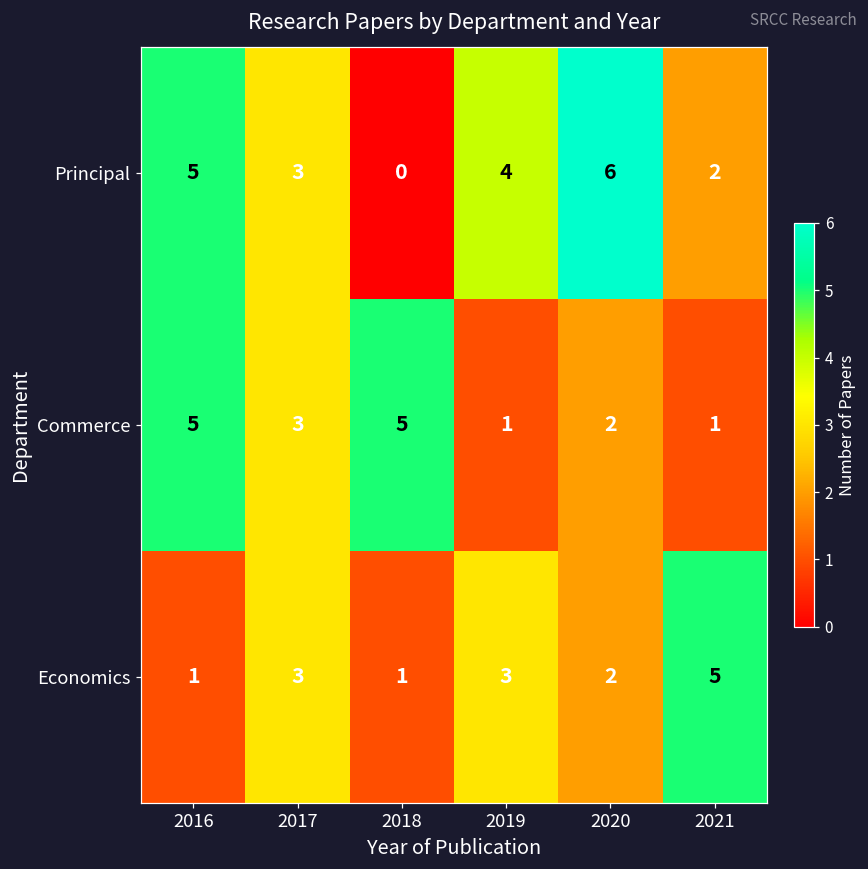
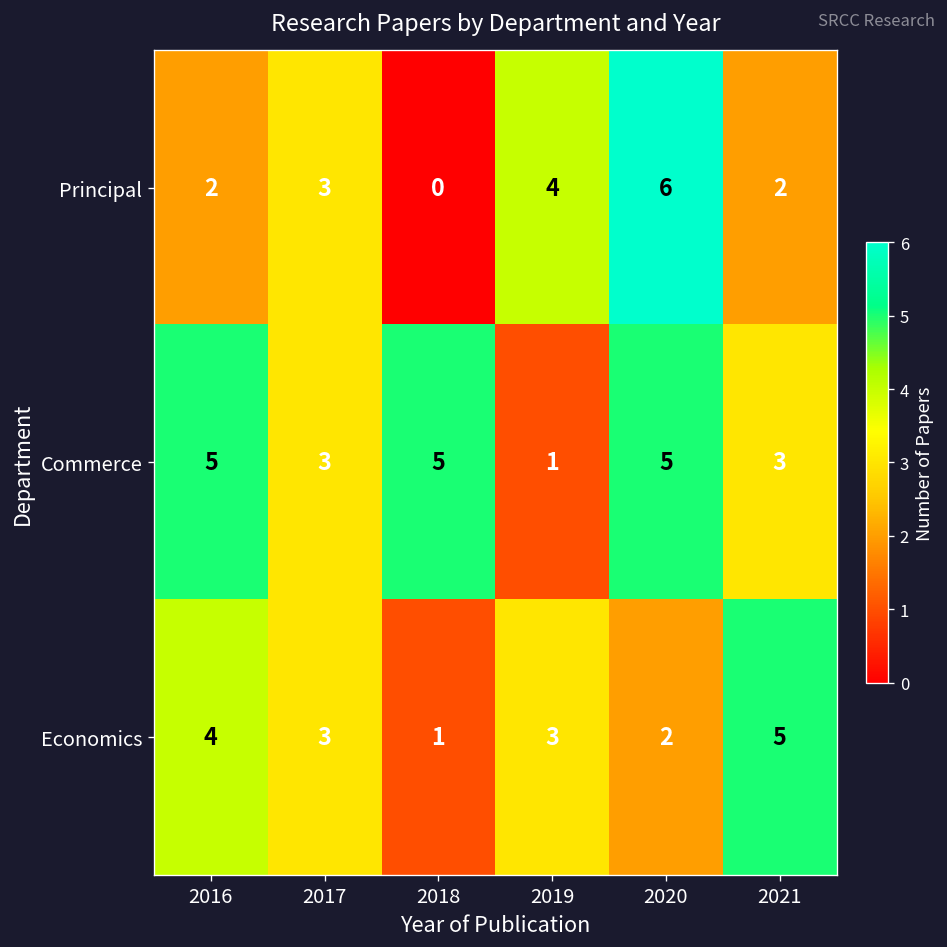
  {
    "Principal": {
-     "2016": 5,
+     "2016": 2,
      "2017": 3,
      "2018": 0,
      "2019": 4,
      "2020": 6,
      "2021": 2
    },
    "Commerce": {
      "2016": 5,
      "2017": 3,
      "2018": 5,
      "2019": 1,
-     "2020": 2,
-     "2021": 1
+     "2020": 5,
+     "2021": 3
    },
    "Economics": {
-     "2016": 1,
+     "2016": 4,
      "2017": 3,
      "2018": 1,
      "2019": 3,
      "2020": 2,
      "2021": 5
    }
  }
